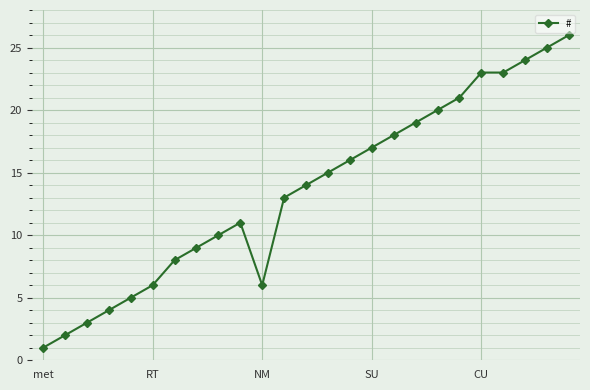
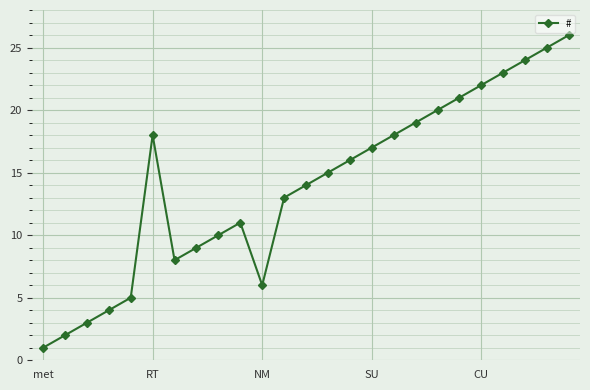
  {
    "met": 1,
-   "RT": 6,
+   "RT": 18,
    "NM": 6,
    "SU": 17,
-   "CU": 23
+   "CU": 22
  }
